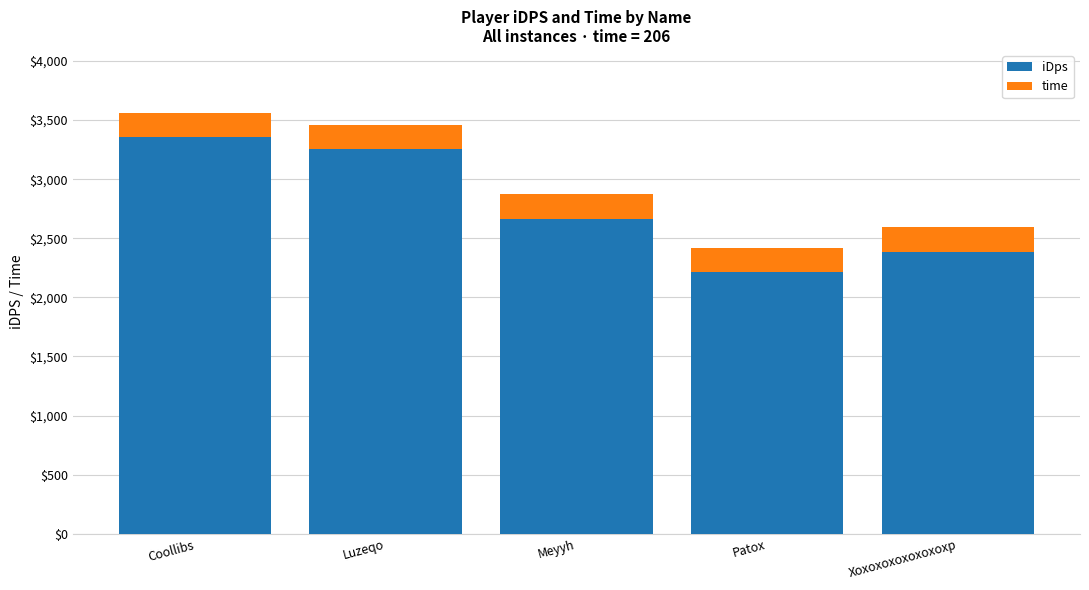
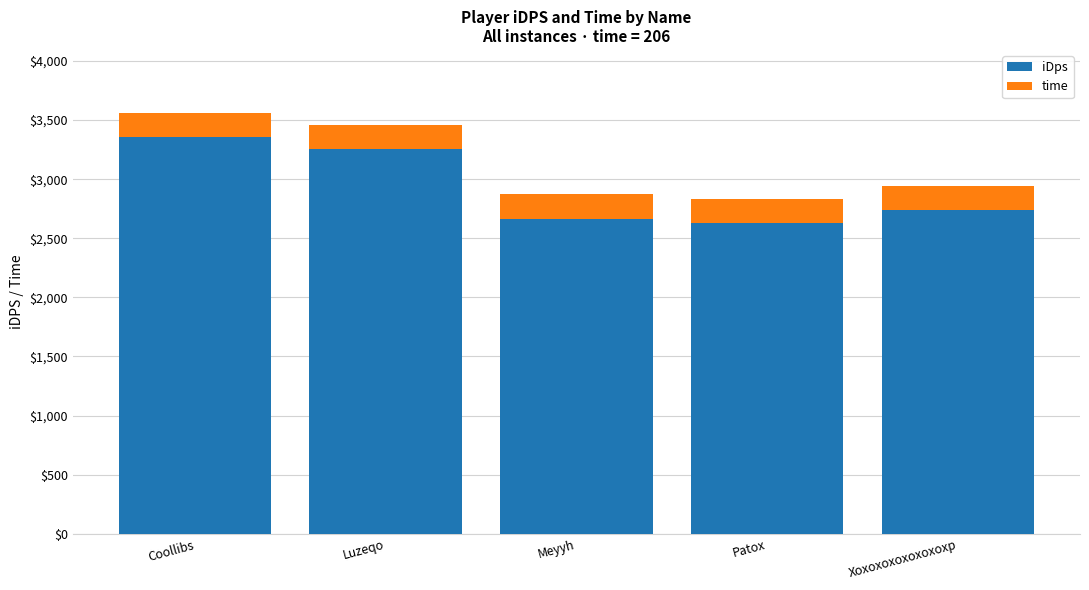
  {
    "iDps": {
      "Coollibs": "$3,350",
      "Luzeqo": "$3,250",
      "Meyyh": "$2,660",
-     "Patox": "$2,210",
-     "Xoxoxoxoxoxoxoxp": "$2,390"
+     "Patox": "$2,630",
+     "Xoxoxoxoxoxoxoxp": "$2,740"
    },
    "time": {
      "Coollibs": "$210",
      "Luzeqo": "$210",
      "Meyyh": "$210",
      "Patox": "$210",
      "Xoxoxoxoxoxoxoxp": "$210"
    }
  }
